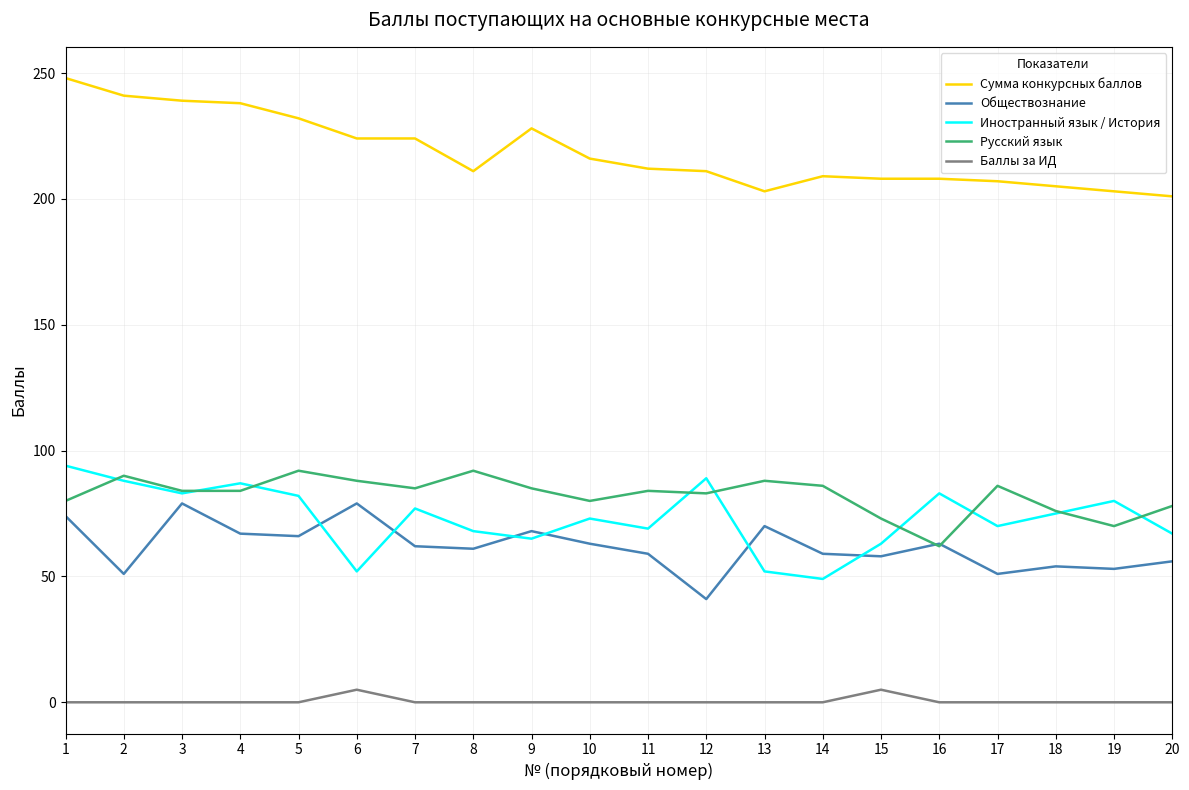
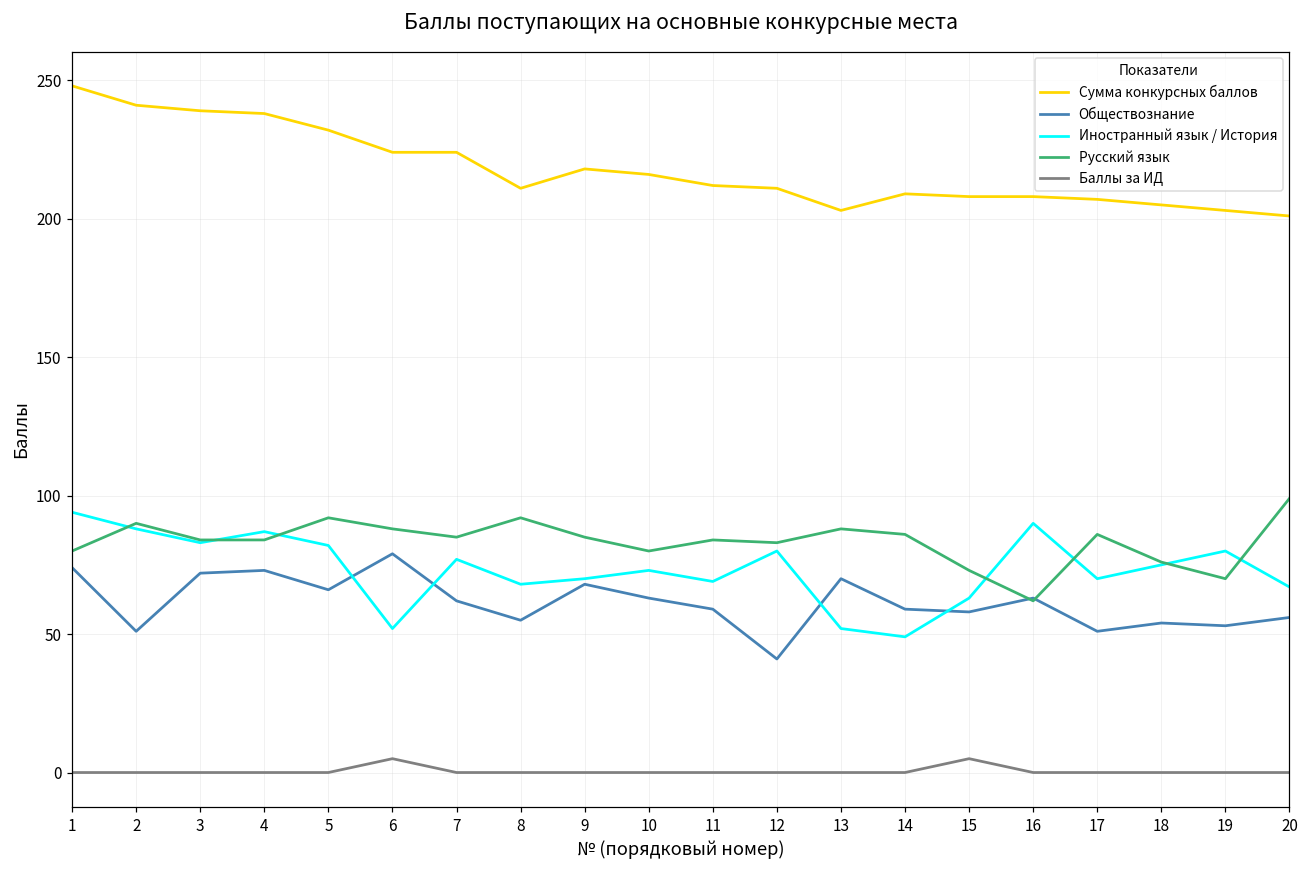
  {
    "Сумма конкурсных баллов": {
      "1": 248,
      "2": 241,
      "3": 239,
      "4": 238,
      "5": 232,
      "6": 224,
      "7": 224,
      "8": 211,
-     "9": 228,
+     "9": 218,
      "10": 216,
      "11": 212,
      "12": 211,
      "13": 203,
      "14": 209,
      "15": 208,
      "16": 208,
      "17": 207,
      "18": 205,
      "19": 203,
      "20": 201
    },
    "Обществознание": {
      "1": 74,
      "2": 51,
-     "3": 79,
-     "4": 67,
+     "3": 72,
+     "4": 73,
      "5": 66,
      "6": 79,
      "7": 62,
-     "8": 61,
+     "8": 55,
      "9": 68,
      "10": 63,
      "11": 59,
      "12": 41,
      "13": 70,
      "14": 59,
      "15": 58,
      "17": 51,
      "18": 54,
      "19": 53,
      "20": 56
    },
    "Иностранный язык / История": {
      "1": 94,
      "2": 88,
      "4": 87,
      "5": 82,
      "6": 52,
      "7": 77,
      "8": 68,
-     "9": 65,
+     "9": 70,
      "10": 73,
      "11": 69,
-     "12": 89,
+     "12": 80,
      "13": 52,
      "14": 49,
      "15": 63,
-     "16": 83,
+     "16": 90,
      "17": 70,
      "19": 80,
      "20": 67
    },
    "Русский язык": {
      "1": 80,
      "2": 90,
      "4": 84,
      "5": 92,
      "6": 88,
      "7": 85,
      "8": 92,
      "9": 85,
      "10": 80,
      "11": 84,
      "12": 83,
      "13": 88,
      "14": 86,
      "15": 73,
      "17": 86,
      "19": 70,
-     "20": 78
+     "20": 99
    },
    "Баллы за ИД": {
      "1": 0,
      "2": 0,
      "3": 0,
      "4": 0,
      "5": 0,
      "6": 5,
      "7": 0,
      "8": 0,
      "9": 0,
      "10": 0,
      "11": 0,
      "12": 0,
      "13": 0,
      "14": 0,
      "15": 5,
      "16": 0,
      "17": 0,
      "18": 0,
      "19": 0,
      "20": 0
    }
  }
